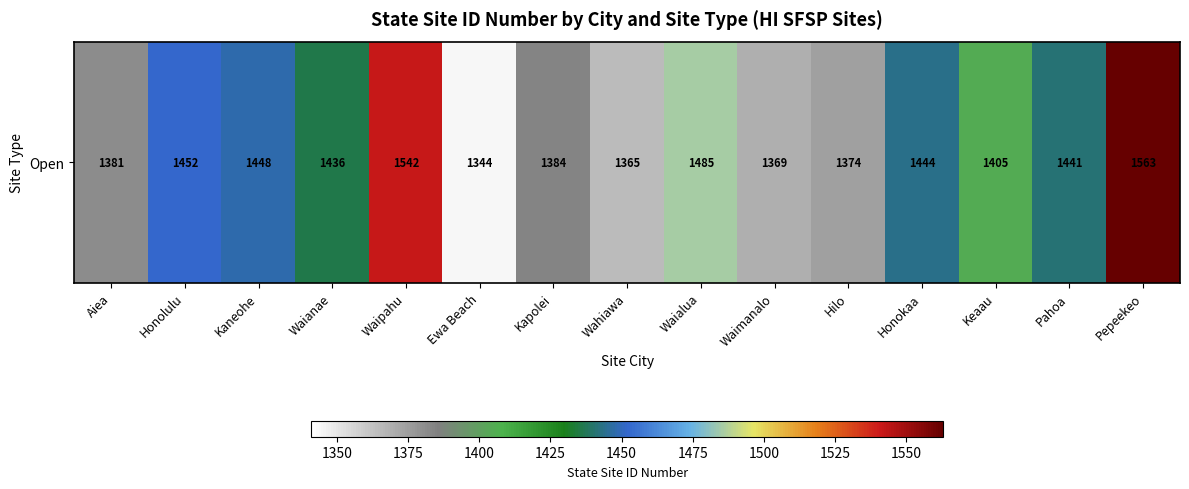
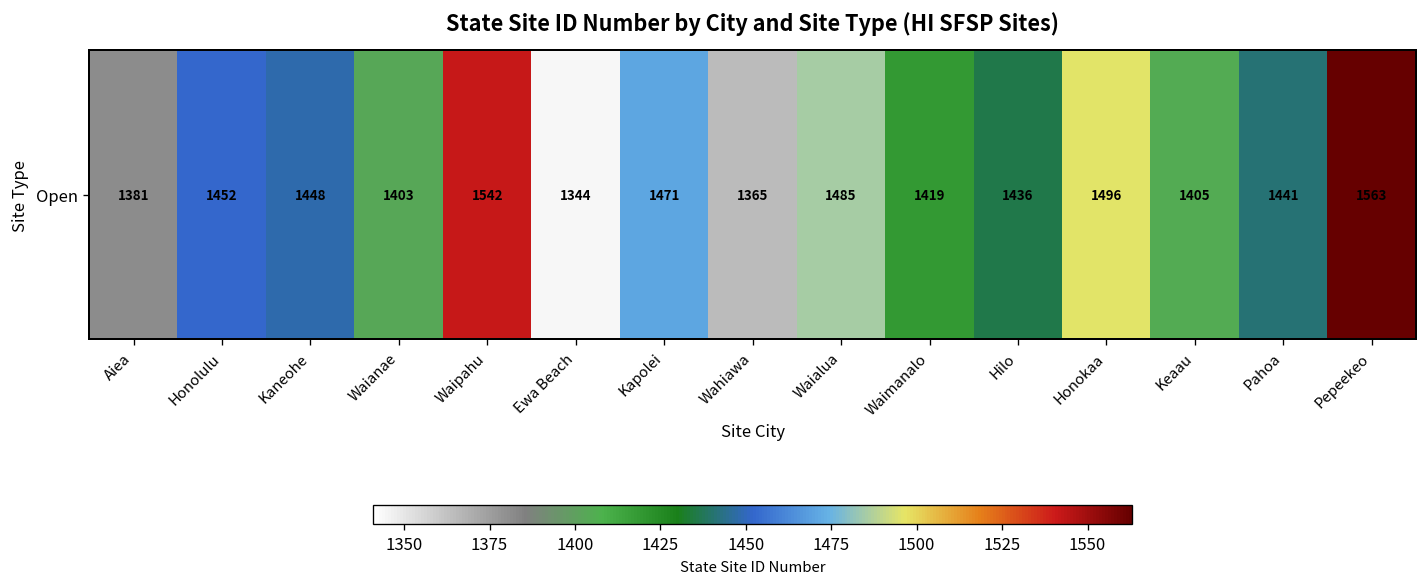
  {
    "Open": {
      "Aiea": 1381,
      "Honolulu": 1452,
      "Kaneohe": 1448,
-     "Waianae": 1436,
+     "Waianae": 1403,
      "Waipahu": 1542,
      "Ewa Beach": 1344,
-     "Kapolei": 1384,
+     "Kapolei": 1471,
      "Wahiawa": 1365,
      "Waialua": 1485,
-     "Waimanalo": 1369,
-     "Hilo": 1374,
-     "Honokaa": 1444,
+     "Waimanalo": 1419,
+     "Hilo": 1436,
+     "Honokaa": 1496,
      "Keaau": 1405,
      "Pahoa": 1441,
      "Pepeekeo": 1563
    }
  }
